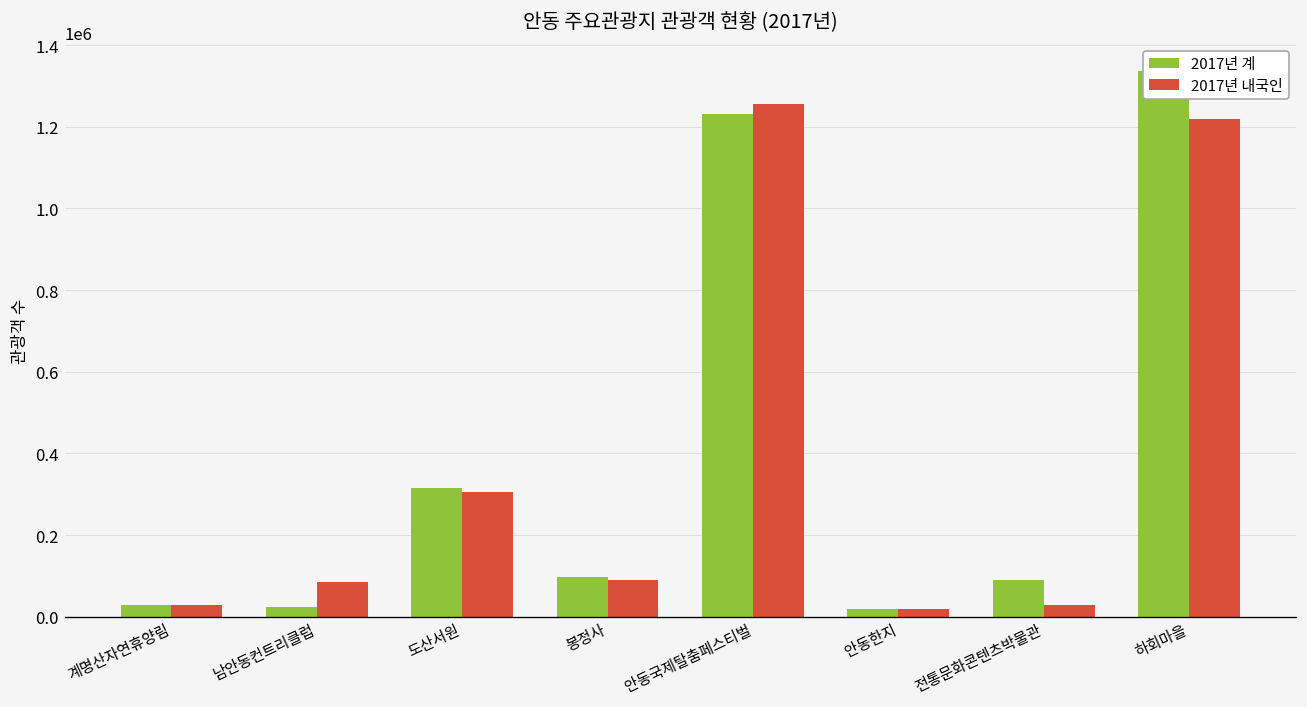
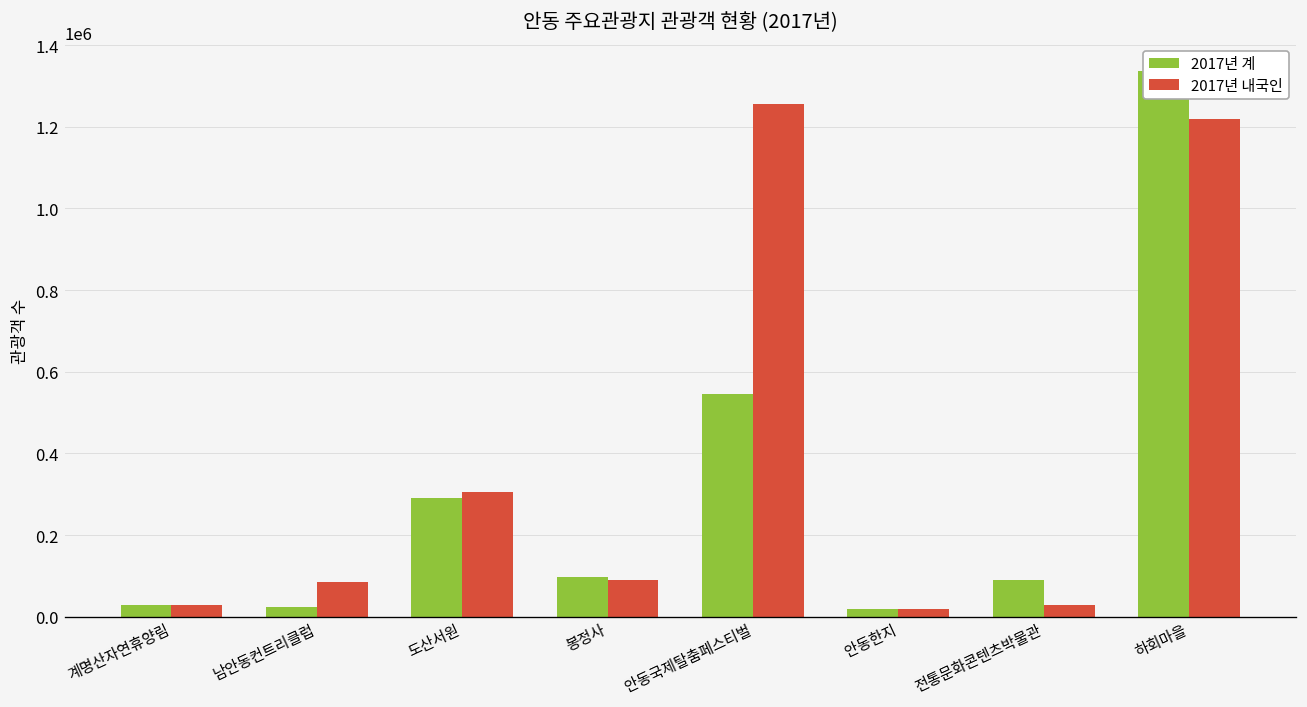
  {
    "2017년 계": {
      "계명산자연휴양림": 30000,
      "남안동컨트리클럽": 20000,
-     "도산서원": 320000,
+     "도산서원": 290000,
      "봉정사": 100000,
-     "안동국제탈춤페스티벌": 1230000,
+     "안동국제탈춤페스티벌": 540000,
      "안동한지": 20000,
      "전통문화콘텐츠박물관": 90000
    },
    "2017년 내국인": {
      "계명산자연휴양림": 30000,
      "남안동컨트리클럽": 90000,
      "도산서원": 310000,
      "봉정사": 90000,
      "안동국제탈춤페스티벌": 1260000,
      "안동한지": 20000,
      "전통문화콘텐츠박물관": 30000,
      "하회마을": 1220000
    }
  }
